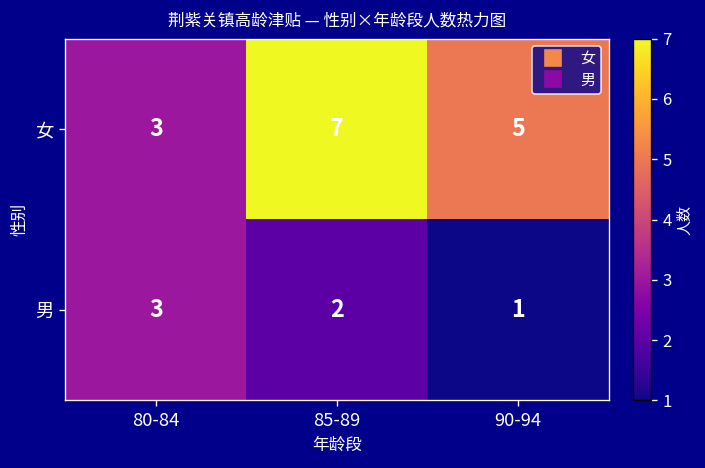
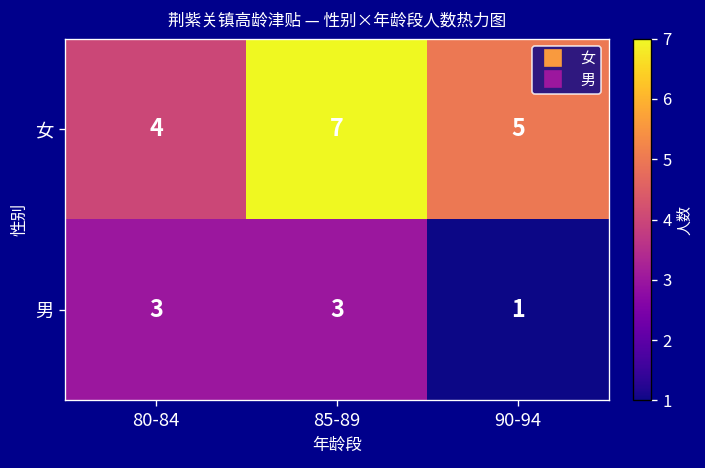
  {
    "女": {
-     "80-84": 3,
+     "80-84": 4,
      "85-89": 7,
      "90-94": 5
    },
    "男": {
      "80-84": 3,
-     "85-89": 2,
+     "85-89": 3,
      "90-94": 1
    }
  }
